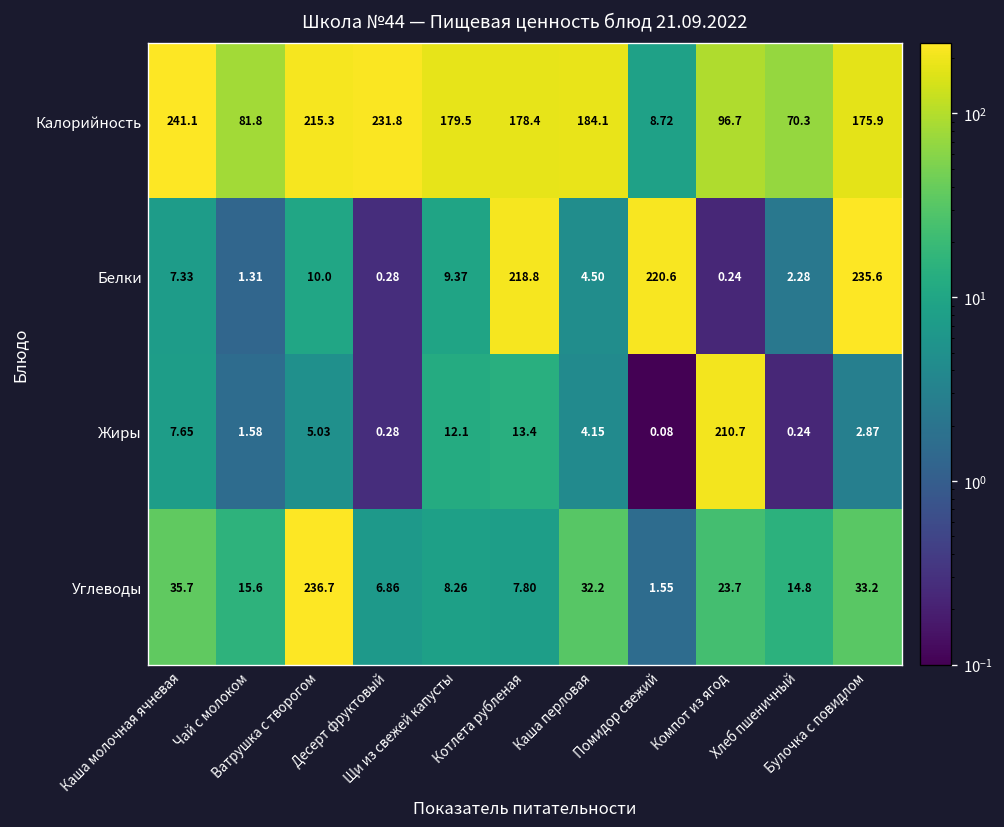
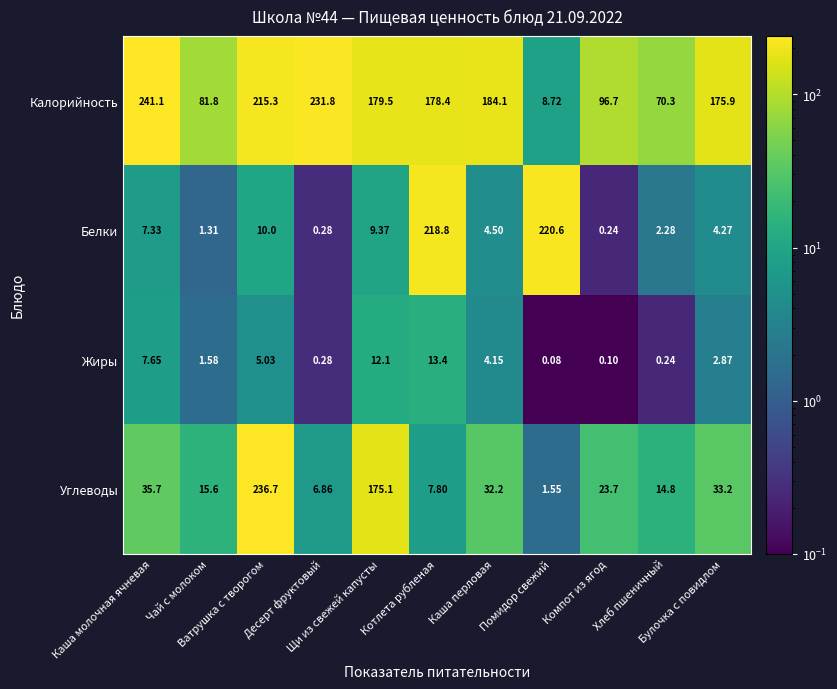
  {
    "Калорийность": {
      "Каша молочная ячневая": 241.1,
      "Чай с молоком": 81.8,
      "Ватрушка с творогом": 215.3,
      "Десерт фруктовый": 231.8,
      "Щи из свежей капусты": 179.5,
      "Котлета рубленая": 178.4,
      "Каша перловая": 184.1,
      "Помидор свежий": 8.72,
      "Компот из ягод": 96.7,
      "Хлеб пшеничный": 70.3,
      "Булочка с повидлом": 175.9
    },
    "Белки": {
      "Каша молочная ячневая": 7.33,
      "Чай с молоком": 1.31,
      "Ватрушка с творогом": 10.0,
      "Десерт фруктовый": 0.28,
      "Щи из свежей капусты": 9.37,
      "Котлета рубленая": 218.8,
      "Каша перловая": 4.50,
      "Помидор свежий": 220.6,
      "Компот из ягод": 0.24,
      "Хлеб пшеничный": 2.28,
-     "Булочка с повидлом": 235.6
+     "Булочка с повидлом": 4.27
    },
    "Жиры": {
      "Каша молочная ячневая": 7.65,
      "Чай с молоком": 1.58,
      "Ватрушка с творогом": 5.03,
      "Десерт фруктовый": 0.28,
      "Щи из свежей капусты": 12.1,
      "Котлета рубленая": 13.4,
      "Каша перловая": 4.15,
      "Помидор свежий": 0.08,
-     "Компот из ягод": 210.7,
+     "Компот из ягод": 0.10,
      "Хлеб пшеничный": 0.24,
      "Булочка с повидлом": 2.87
    },
    "Углеводы": {
      "Каша молочная ячневая": 35.7,
      "Чай с молоком": 15.6,
      "Ватрушка с творогом": 236.7,
      "Десерт фруктовый": 6.86,
-     "Щи из свежей капусты": 8.26,
+     "Щи из свежей капусты": 175.1,
      "Котлета рубленая": 7.80,
      "Каша перловая": 32.2,
      "Помидор свежий": 1.55,
      "Компот из ягод": 23.7,
      "Хлеб пшеничный": 14.8,
      "Булочка с повидлом": 33.2
    }
  }
